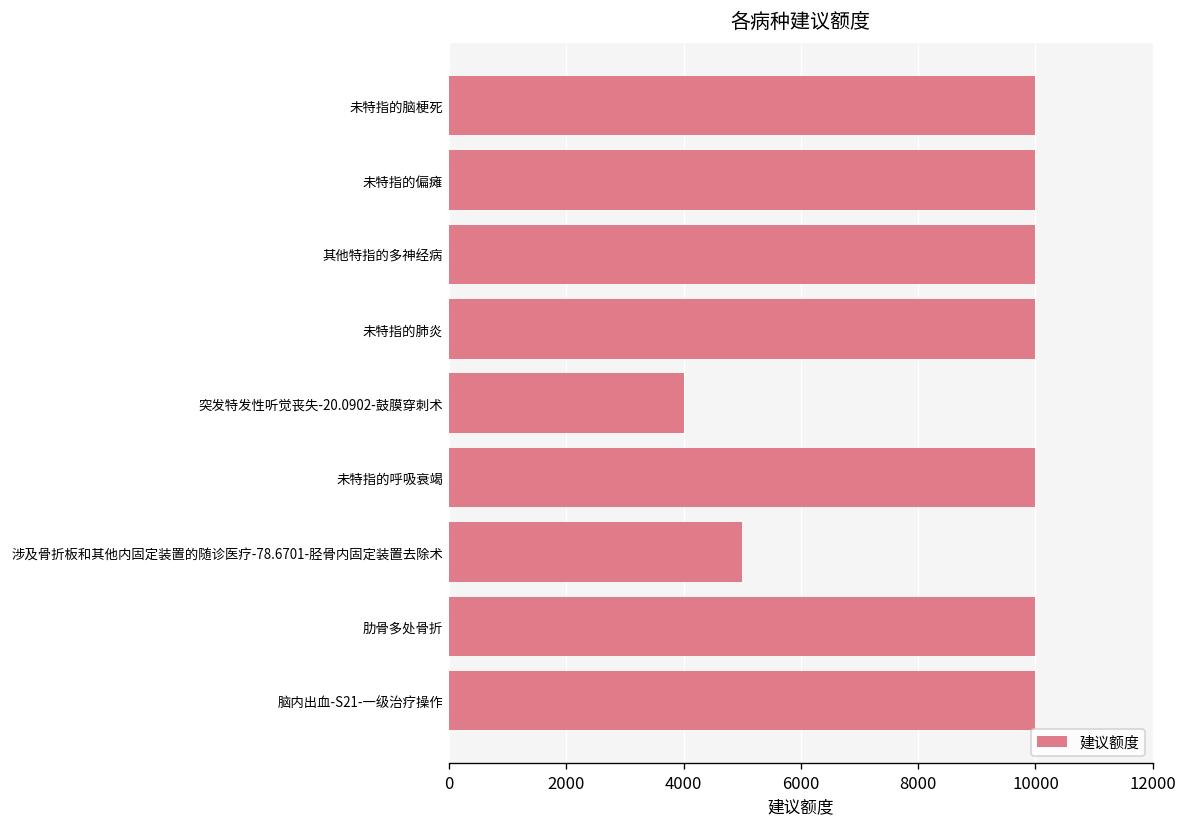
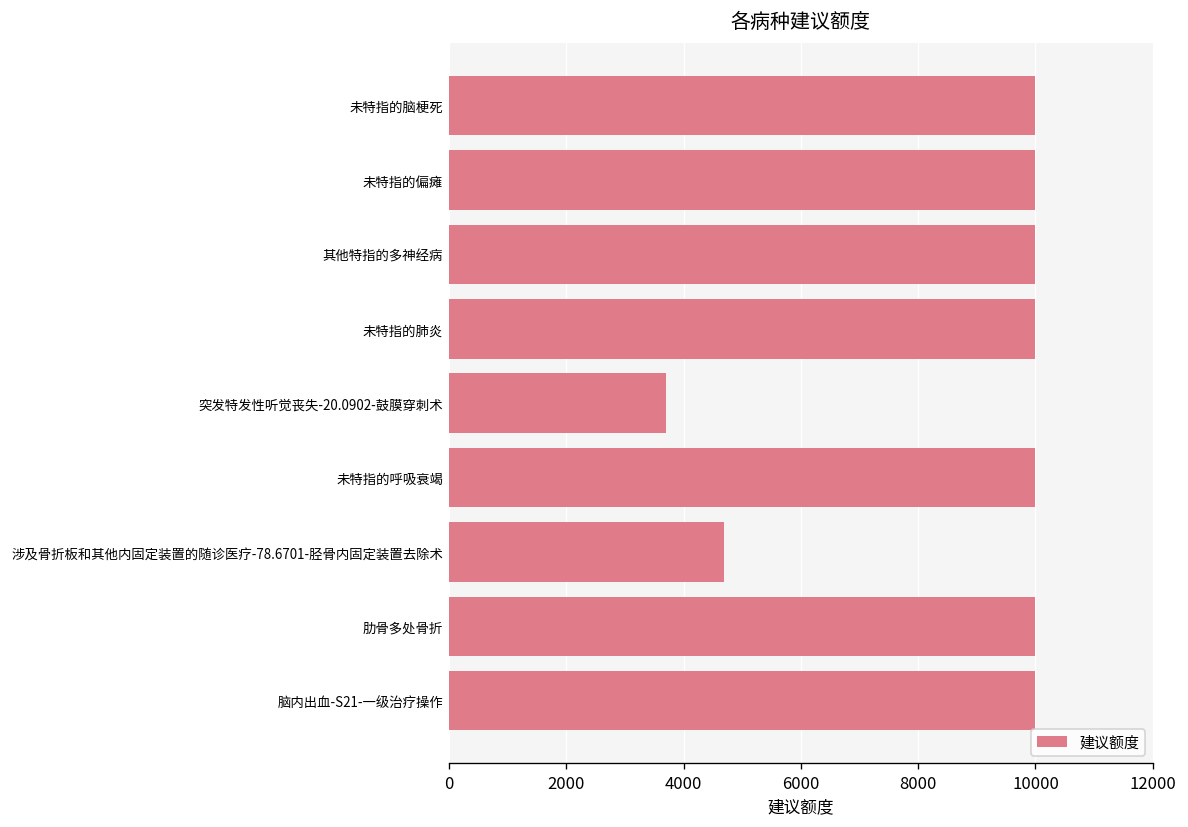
  {
    "未特指的脑梗死": 10000,
    "未特指的偏瘫": 10000,
    "其他特指的多神经病": 10000,
    "未特指的肺炎": 10000,
-   "突发特发性听觉丧失-20.0902-鼓膜穿刺术": 4000,
+   "突发特发性听觉丧失-20.0902-鼓膜穿刺术": 3700,
    "未特指的呼吸衰竭": 10000,
-   "涉及骨折板和其他内固定装置的随诊医疗-78.6701-胫骨内固定装置去除术": 5000,
+   "涉及骨折板和其他内固定装置的随诊医疗-78.6701-胫骨内固定装置去除术": 4700,
    "肋骨多处骨折": 10000,
    "脑内出血-S21-一级治疗操作": 10000
  }
